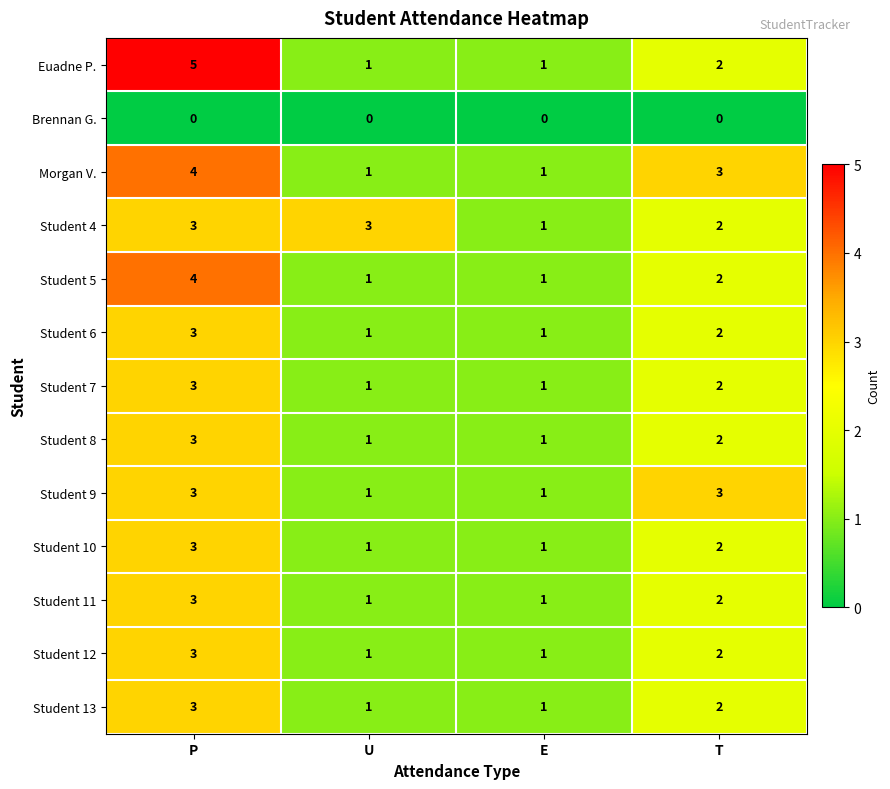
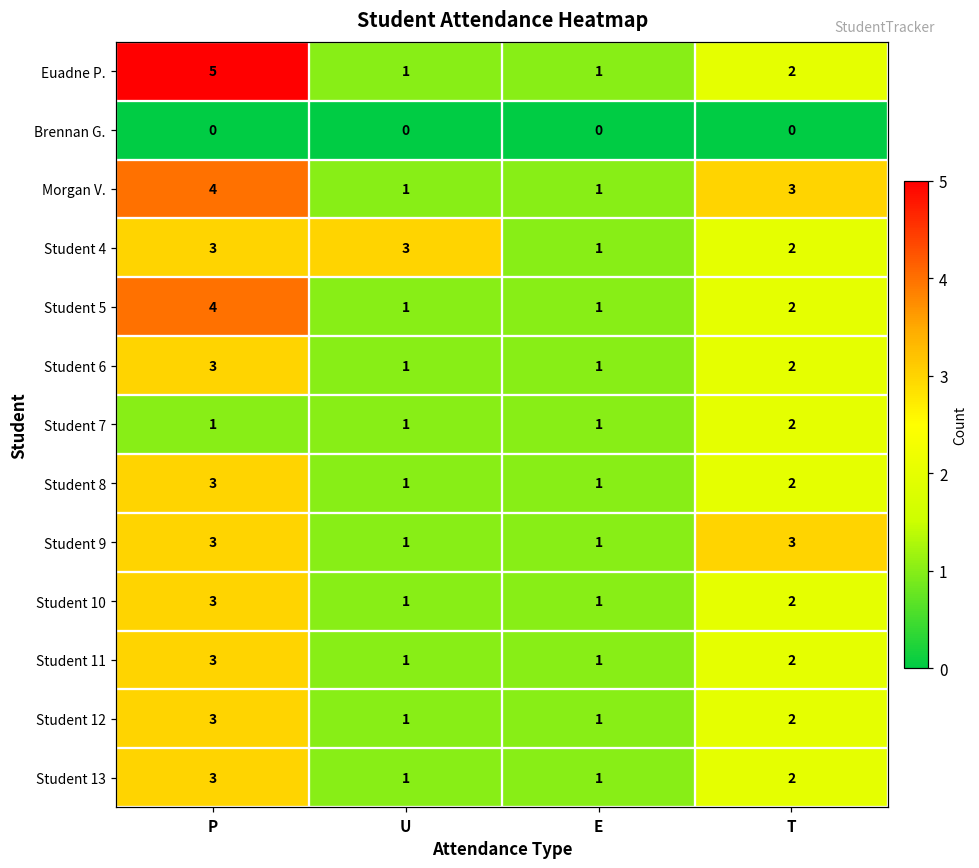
  {
    "Euadne P.": {
      "P": 5,
      "U": 1,
      "E": 1,
      "T": 2
    },
    "Brennan G.": {
      "P": 0,
      "U": 0,
      "E": 0,
      "T": 0
    },
    "Morgan V.": {
      "P": 4,
      "U": 1,
      "E": 1,
      "T": 3
    },
    "Student 4": {
      "P": 3,
      "U": 3,
      "E": 1,
      "T": 2
    },
    "Student 5": {
      "P": 4,
      "U": 1,
      "E": 1,
      "T": 2
    },
    "Student 6": {
      "P": 3,
      "U": 1,
      "E": 1,
      "T": 2
    },
    "Student 7": {
-     "P": 3,
+     "P": 1,
      "U": 1,
      "E": 1,
      "T": 2
    },
    "Student 8": {
      "P": 3,
      "U": 1,
      "E": 1,
      "T": 2
    },
    "Student 9": {
      "P": 3,
      "U": 1,
      "E": 1,
      "T": 3
    },
    "Student 10": {
      "P": 3,
      "U": 1,
      "E": 1,
      "T": 2
    },
    "Student 11": {
      "P": 3,
      "U": 1,
      "E": 1,
      "T": 2
    },
    "Student 12": {
      "P": 3,
      "U": 1,
      "E": 1,
      "T": 2
    },
    "Student 13": {
      "P": 3,
      "U": 1,
      "E": 1,
      "T": 2
    }
  }
